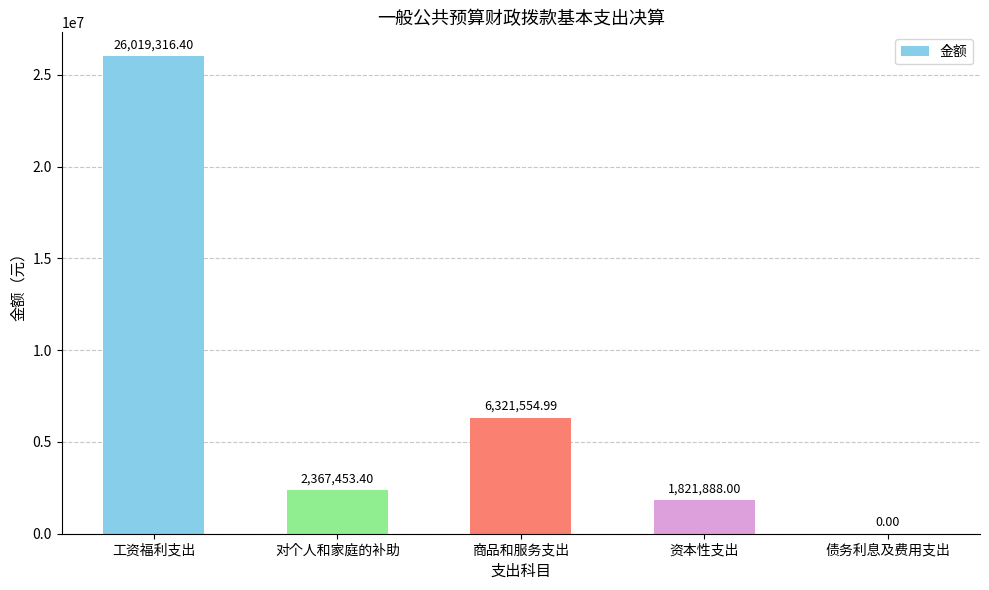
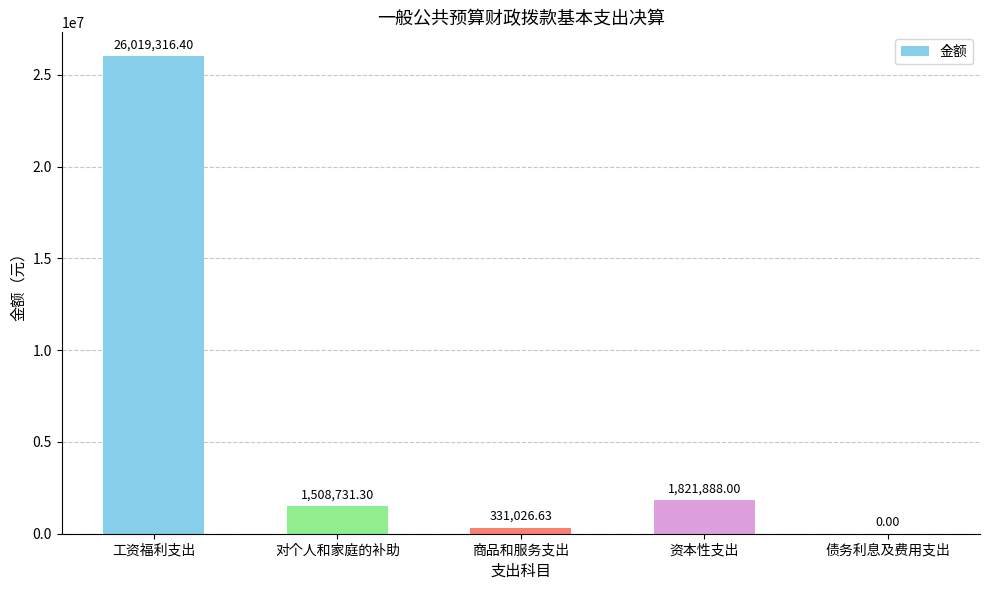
  {
    "工资福利支出": "26,019,316.40",
-   "对个人和家庭的补助": "2,367,453.40",
-   "商品和服务支出": "6,321,554.99",
+   "对个人和家庭的补助": "1,508,731.30",
+   "商品和服务支出": "331,026.63",
    "资本性支出": "1,821,888.00",
    "债务利息及费用支出": "0.00"
  }
